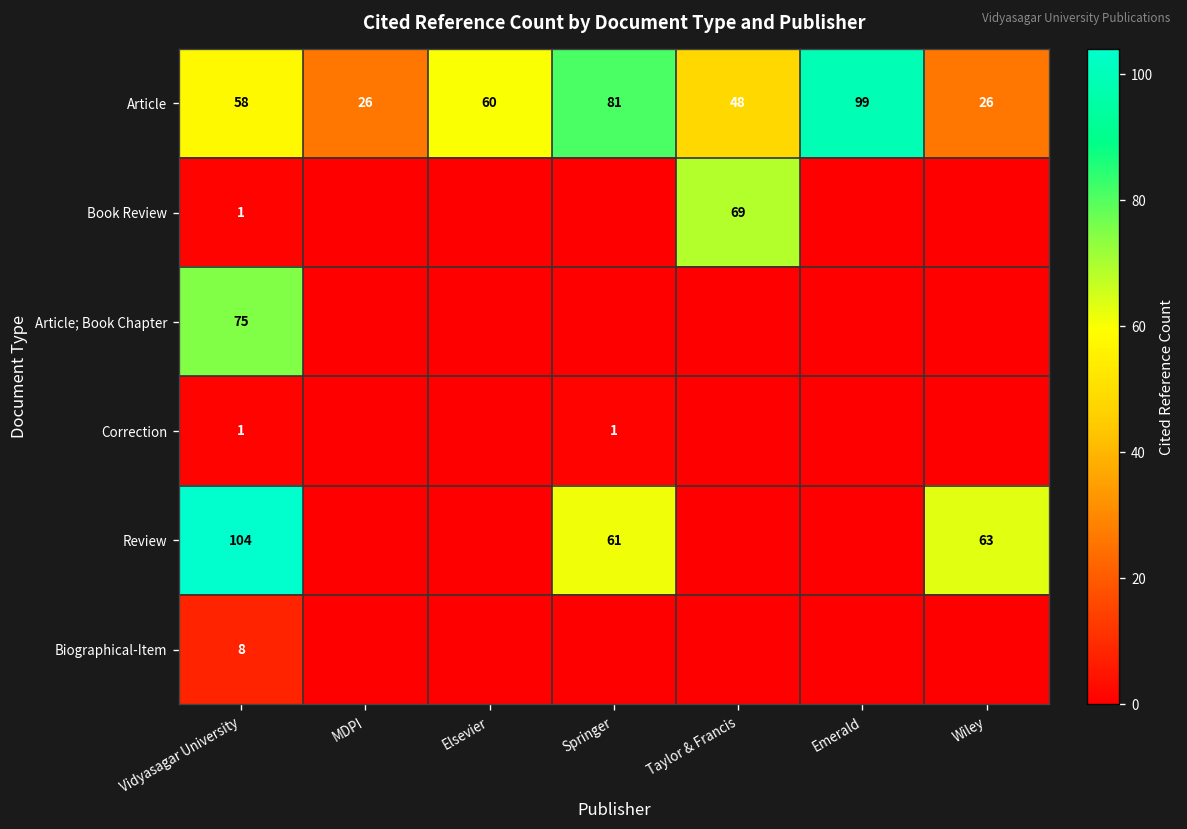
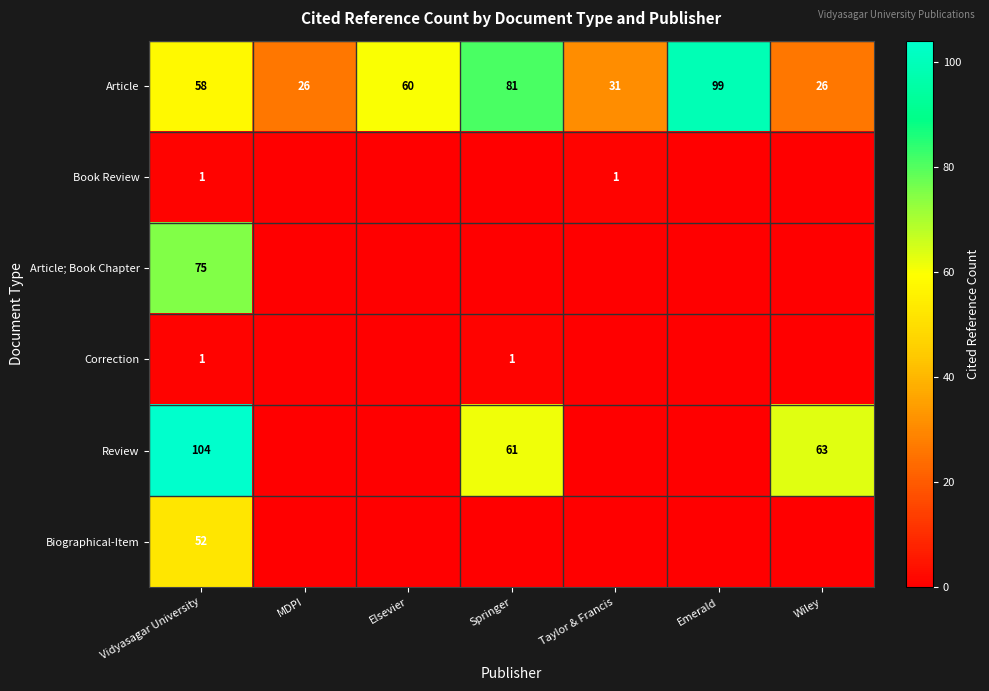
  {
    "Article": {
      "Vidyasagar University": 58,
      "MDPI": 26,
      "Elsevier": 60,
      "Springer": 81,
-     "Taylor & Francis": 48,
+     "Taylor & Francis": 31,
      "Emerald": 99,
      "Wiley": 26
    },
    "Book Review": {
      "Vidyasagar University": 1,
-     "Taylor & Francis": 69
+     "Taylor & Francis": 1
    },
    "Article; Book Chapter": {
      "Vidyasagar University": 75
    },
    "Correction": {
      "Vidyasagar University": 1,
      "Springer": 1
    },
    "Review": {
      "Vidyasagar University": 104,
      "Springer": 61,
      "Wiley": 63
    },
    "Biographical-Item": {
-     "Vidyasagar University": 8
+     "Vidyasagar University": 52
    }
  }
